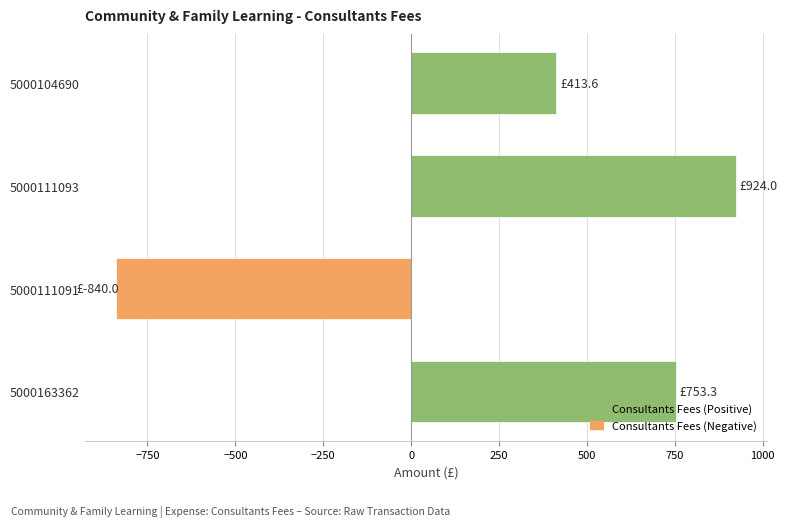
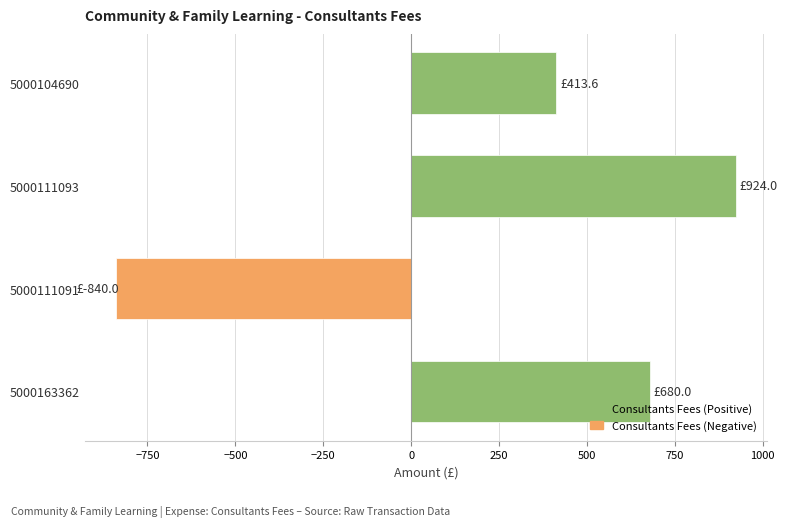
  {
    "5000104690": "£413.6",
    "5000111093": "£924.0",
    "5000111091": "£-840.0",
-   "5000163362": "£753.3"
+   "5000163362": "£680.0"
  }
